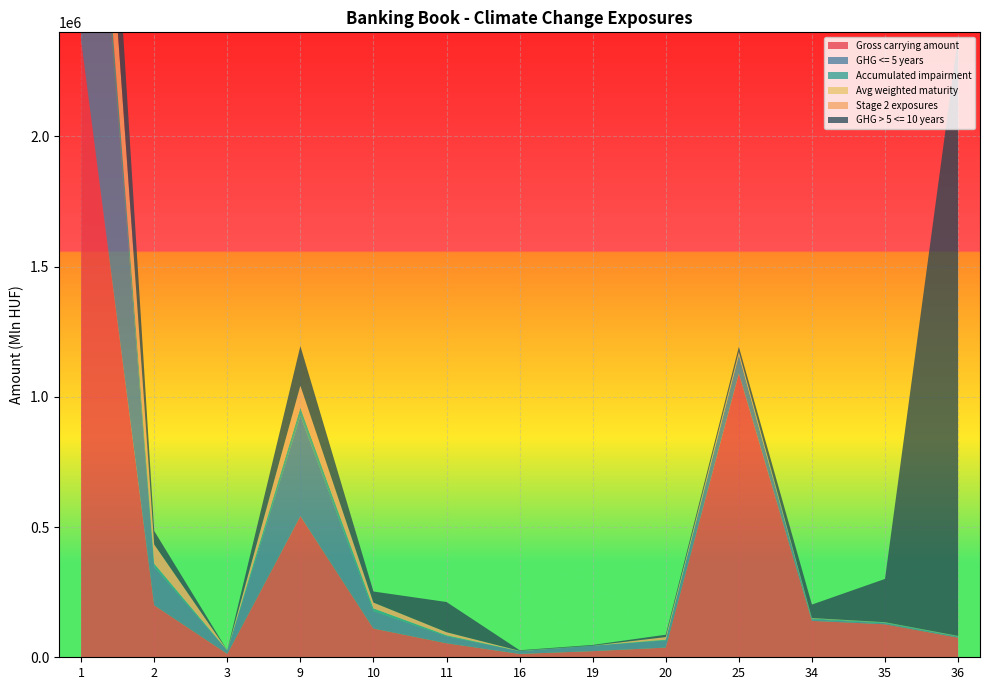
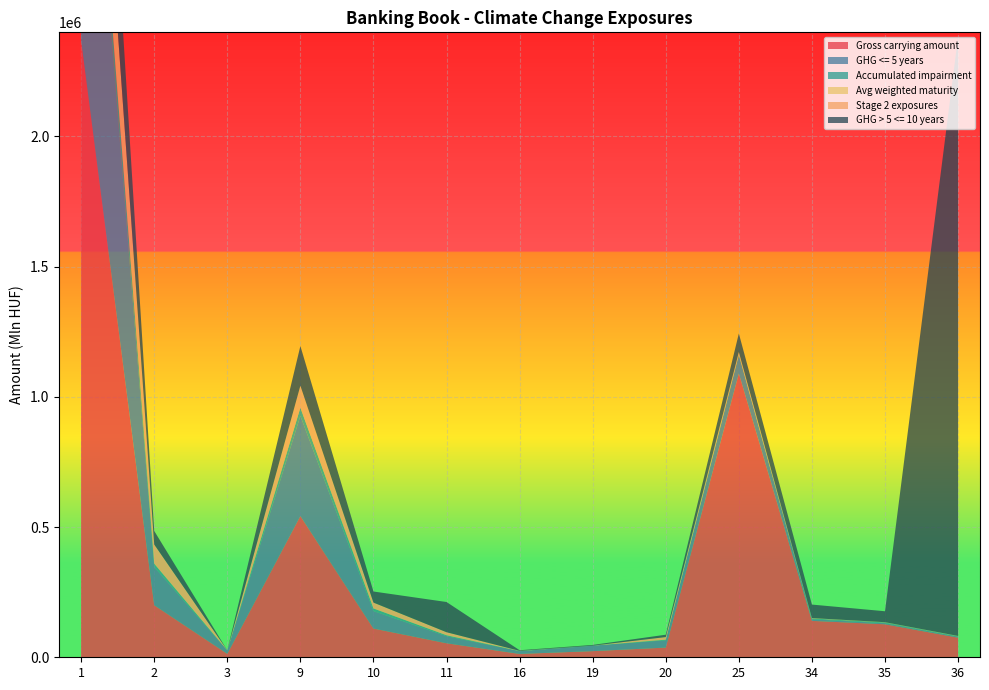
  {
    "Gross carrying amount": {
      "1": 2370000,
      "2": 200000,
      "3": 10000,
      "9": 540000,
      "10": 110000,
      "11": 50000,
      "16": 10000,
      "19": 20000,
      "20": 40000,
      "25": 1090000
    },
    "GHG <= 5 years": {
      "2": 150000,
      "9": 380000,
      "10": 70000
    },
    "GHG > 5 <= 10 years": {
      "2": 50000,
      "9": 150000,
      "10": 40000,
      "11": 120000,
-     "25": 20000,
+     "25": 70000,
      "34": 50000,
-     "35": 170000,
+     "35": 40000,
      "36": 2300000
    }
  }
